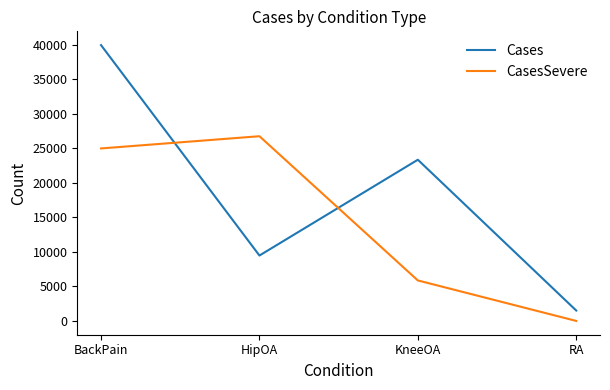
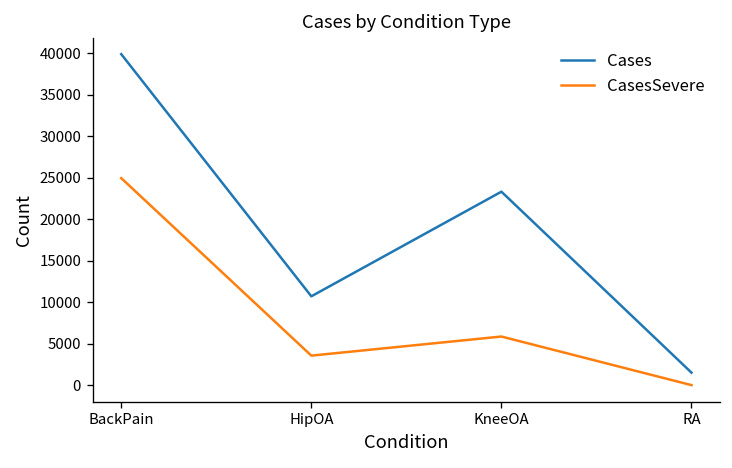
  {
    "Cases": {
      "BackPain": 40000,
-     "HipOA": 9000,
+     "HipOA": 11000,
      "KneeOA": 23000,
      "RA": 2000
    },
    "CasesSevere": {
      "BackPain": 25000,
-     "HipOA": 27000,
+     "HipOA": 4000,
      "KneeOA": 6000,
      "RA": 0
    }
  }
